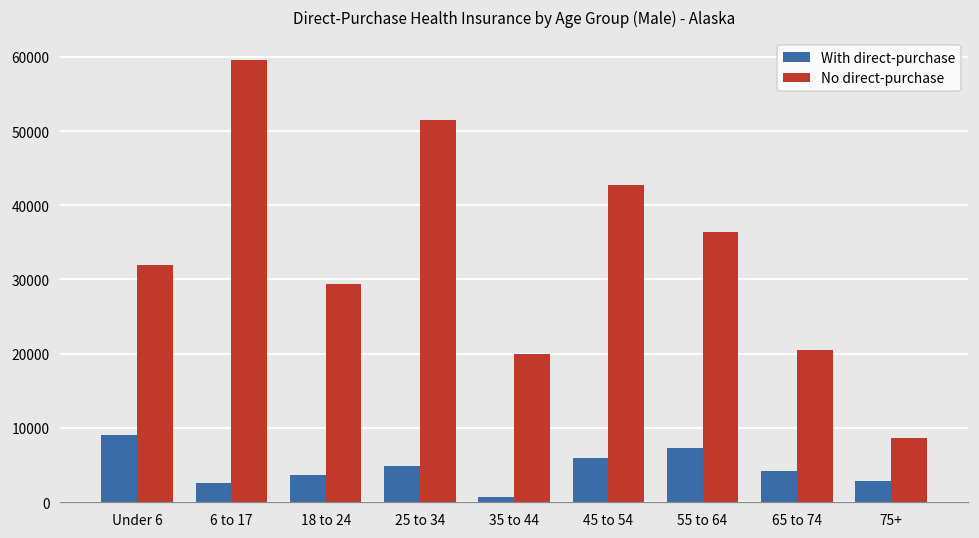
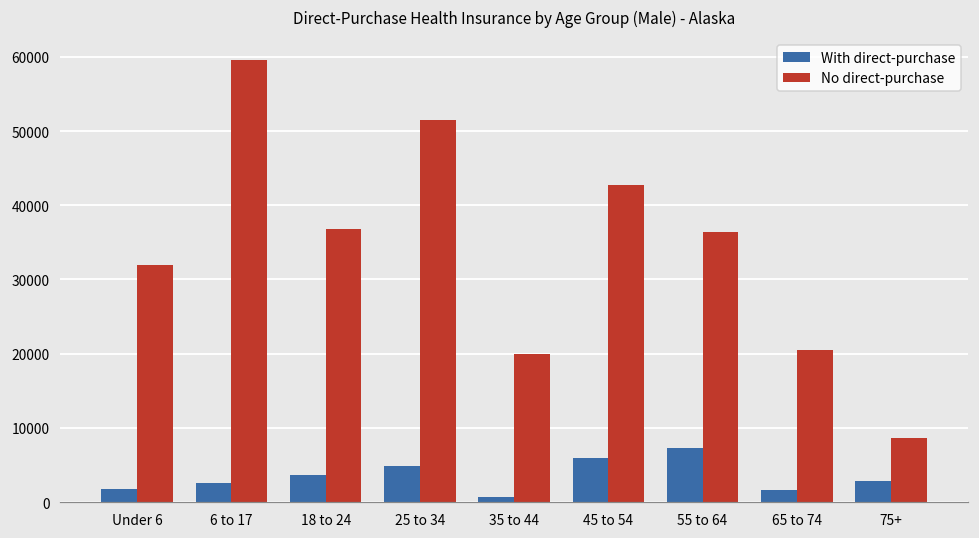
  {
    "With direct-purchase": {
-     "Under 6": 9000,
+     "Under 6": 2000,
      "6 to 17": 3000,
      "18 to 24": 4000,
      "25 to 34": 5000,
      "35 to 44": 1000,
      "45 to 54": 6000,
      "55 to 64": 7000,
-     "65 to 74": 4000,
+     "65 to 74": 2000,
      "75+": 3000
    },
    "No direct-purchase": {
      "Under 6": 32000,
      "6 to 17": 60000,
-     "18 to 24": 29000,
+     "18 to 24": 37000,
      "25 to 34": 52000,
      "35 to 44": 20000,
      "45 to 54": 43000,
      "55 to 64": 36000,
      "65 to 74": 21000,
      "75+": 9000
    }
  }
